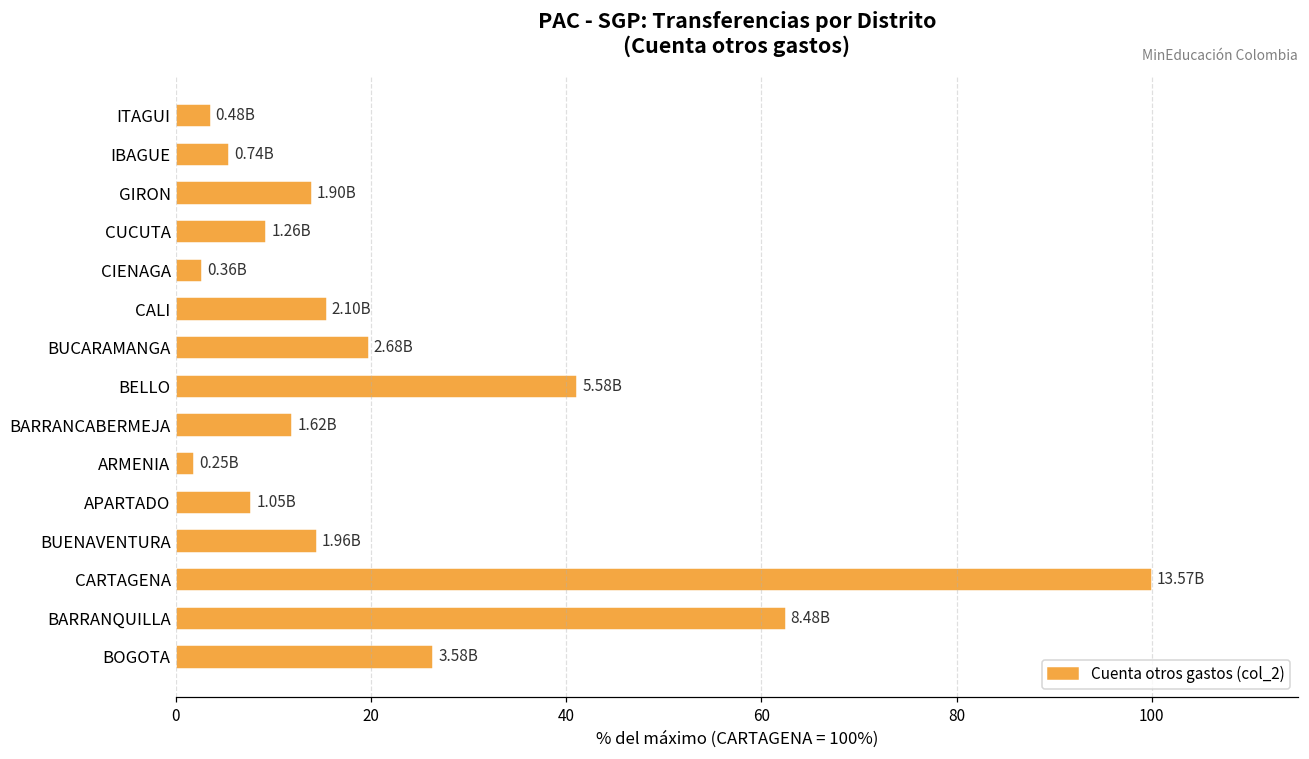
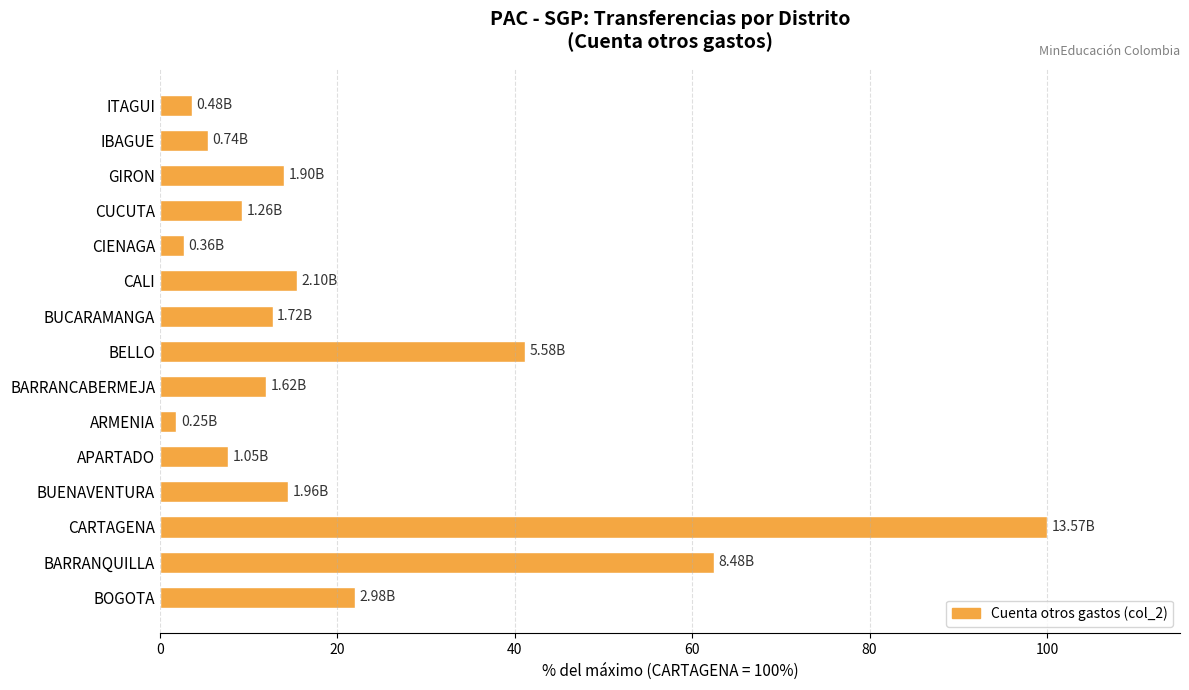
  {
-   "BUCARAMANGA": "2.68B",
-   "BOGOTA": "3.58B"
+   "BUCARAMANGA": "1.72B",
+   "BOGOTA": "2.98B"
  }
